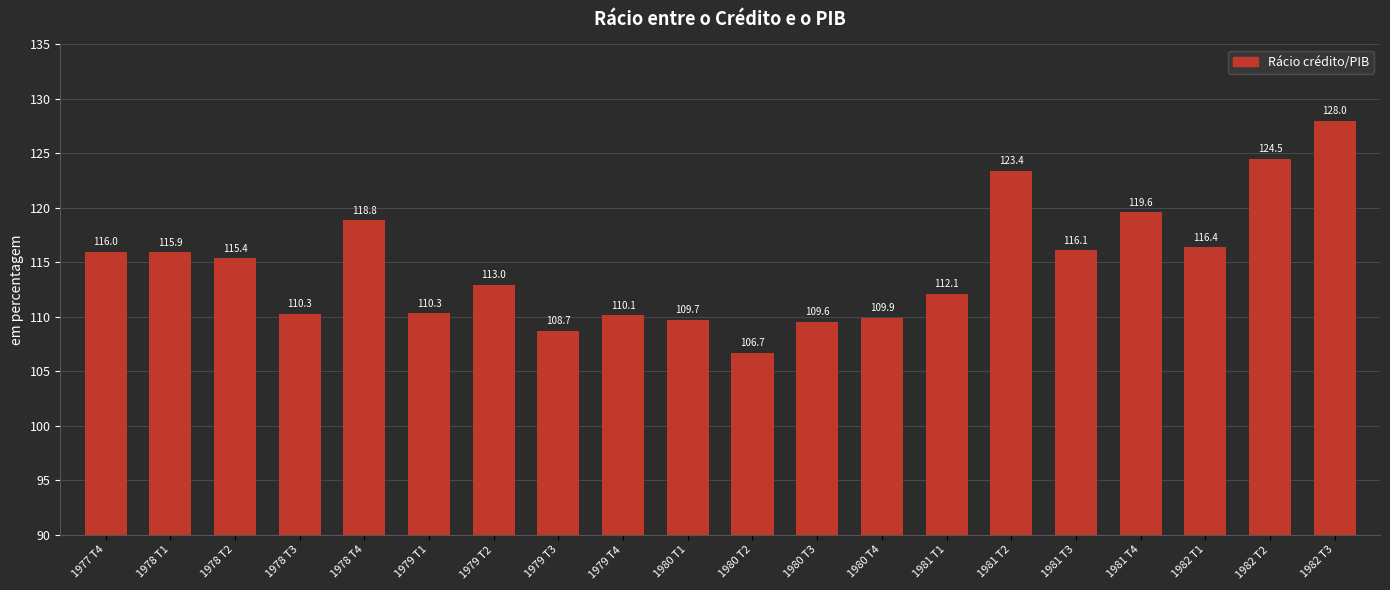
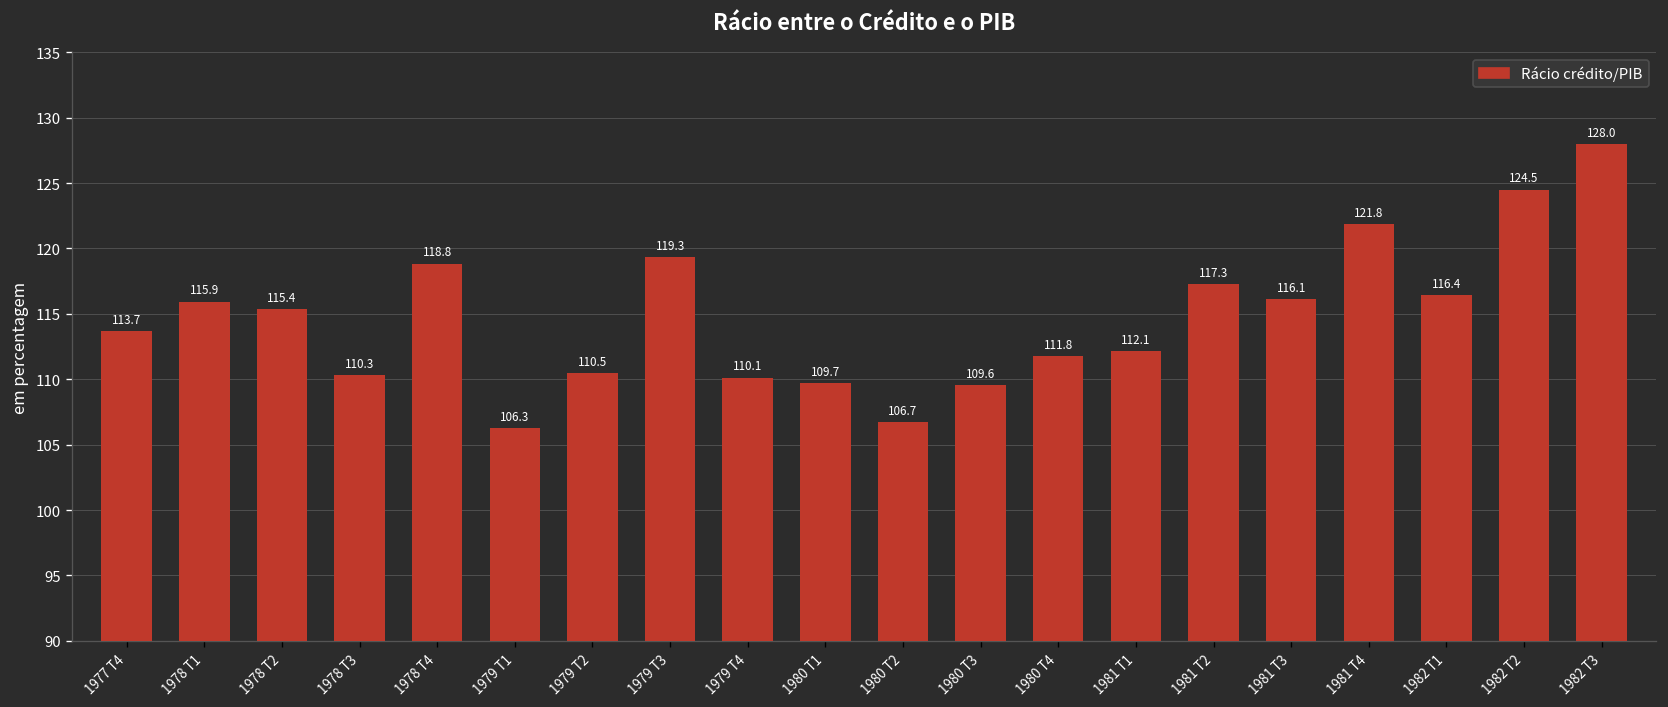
  {
-   "1977 T4": 116.0,
+   "1977 T4": 113.7,
    "1978 T1": 115.9,
    "1978 T2": 115.4,
    "1978 T3": 110.3,
    "1978 T4": 118.8,
-   "1979 T1": 110.3,
-   "1979 T2": 113.0,
-   "1979 T3": 108.7,
+   "1979 T1": 106.3,
+   "1979 T2": 110.5,
+   "1979 T3": 119.3,
    "1979 T4": 110.1,
    "1980 T1": 109.7,
    "1980 T2": 106.7,
    "1980 T3": 109.6,
-   "1980 T4": 109.9,
+   "1980 T4": 111.8,
    "1981 T1": 112.1,
-   "1981 T2": 123.4,
+   "1981 T2": 117.3,
    "1981 T3": 116.1,
-   "1981 T4": 119.6,
+   "1981 T4": 121.8,
    "1982 T1": 116.4,
    "1982 T2": 124.5,
    "1982 T3": 128.0
  }
